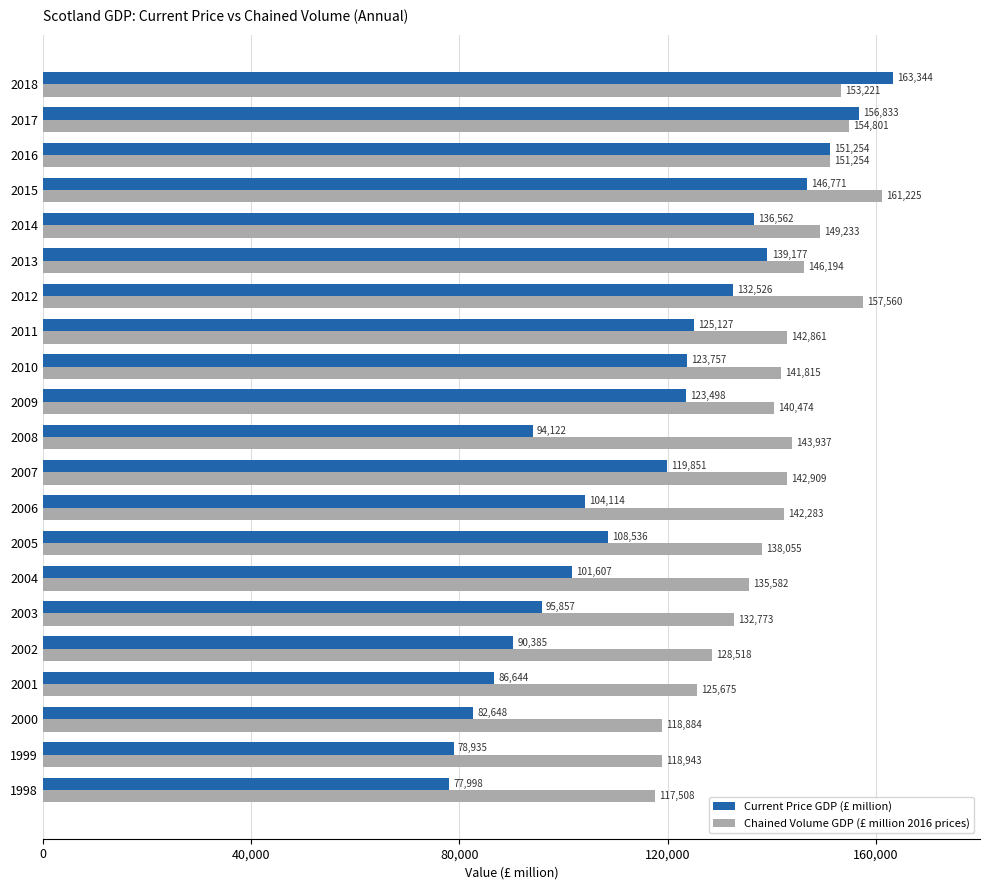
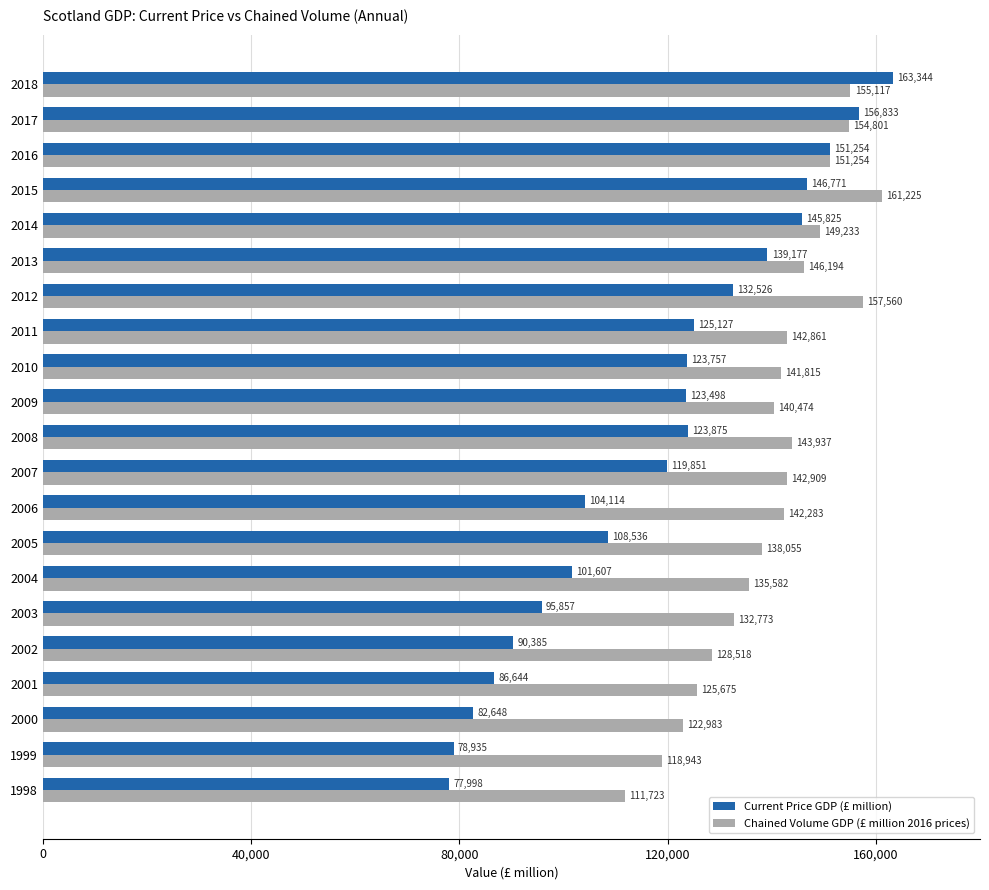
  {
    "Current Price GDP (£ million)": {
      "2018": "163,344",
      "2017": "156,833",
      "2016": "151,254",
      "2015": "146,771",
-     "2014": "136,562",
+     "2014": "145,825",
      "2013": "139,177",
      "2012": "132,526",
      "2011": "125,127",
      "2010": "123,757",
      "2009": "123,498",
-     "2008": "94,122",
+     "2008": "123,875",
      "2007": "119,851",
      "2006": "104,114",
      "2005": "108,536",
      "2004": "101,607",
      "2003": "95,857",
      "2002": "90,385",
      "2001": "86,644",
      "2000": "82,648",
      "1999": "78,935",
      "1998": "77,998"
    },
    "Chained Volume GDP (£ million 2016 prices)": {
-     "2018": "153,221",
+     "2018": "155,117",
      "2017": "154,801",
      "2016": "151,254",
      "2015": "161,225",
      "2014": "149,233",
      "2013": "146,194",
      "2012": "157,560",
      "2011": "142,861",
      "2010": "141,815",
      "2009": "140,474",
      "2008": "143,937",
      "2007": "142,909",
      "2006": "142,283",
      "2005": "138,055",
      "2004": "135,582",
      "2003": "132,773",
      "2002": "128,518",
      "2001": "125,675",
-     "2000": "118,884",
+     "2000": "122,983",
      "1999": "118,943",
-     "1998": "117,508"
+     "1998": "111,723"
    }
  }
